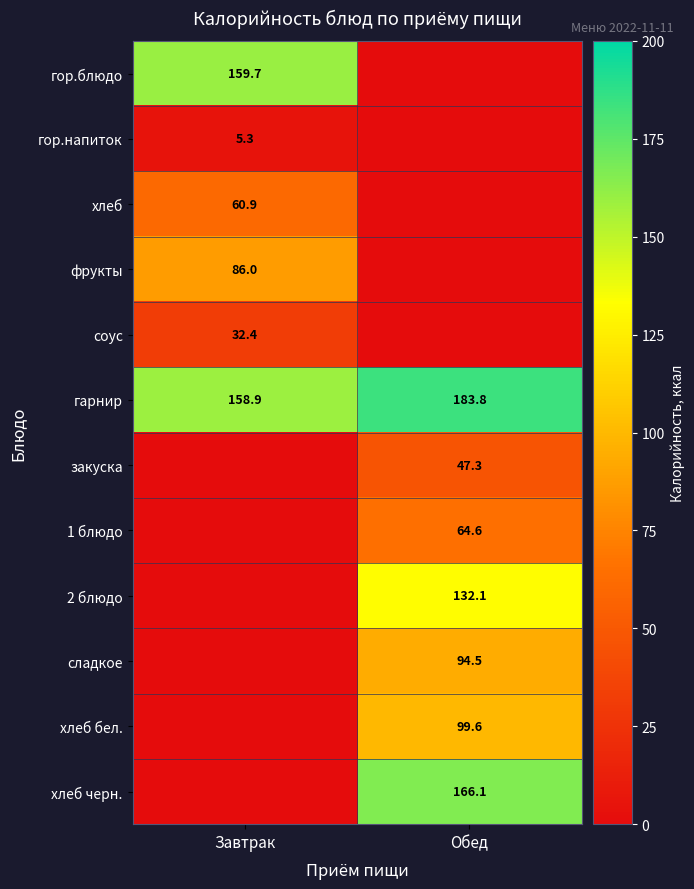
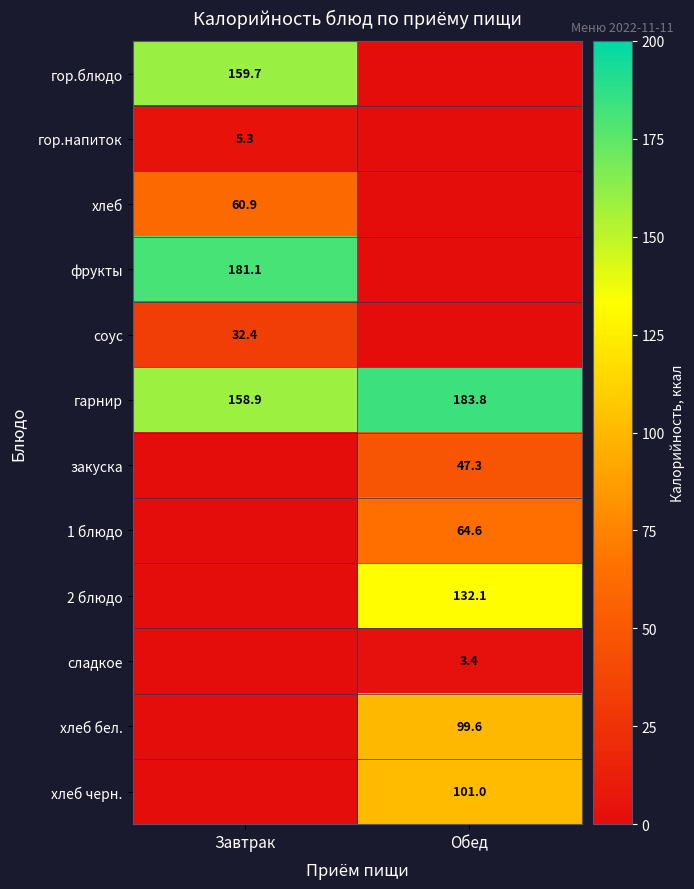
  {
    "гор.блюдо": {
      "Завтрак": 159.7
    },
    "гор.напиток": {
      "Завтрак": 5.3
    },
    "хлеб": {
      "Завтрак": 60.9
    },
    "фрукты": {
-     "Завтрак": 86.0
+     "Завтрак": 181.1
    },
    "соус": {
      "Завтрак": 32.4
    },
    "гарнир": {
      "Завтрак": 158.9,
      "Обед": 183.8
    },
    "закуска": {
      "Обед": 47.3
    },
    "1 блюдо": {
      "Обед": 64.6
    },
    "2 блюдо": {
      "Обед": 132.1
    },
    "сладкое": {
-     "Обед": 94.5
+     "Обед": 3.4
    },
    "хлеб бел.": {
      "Обед": 99.6
    },
    "хлеб черн.": {
-     "Обед": 166.1
+     "Обед": 101.0
    }
  }
